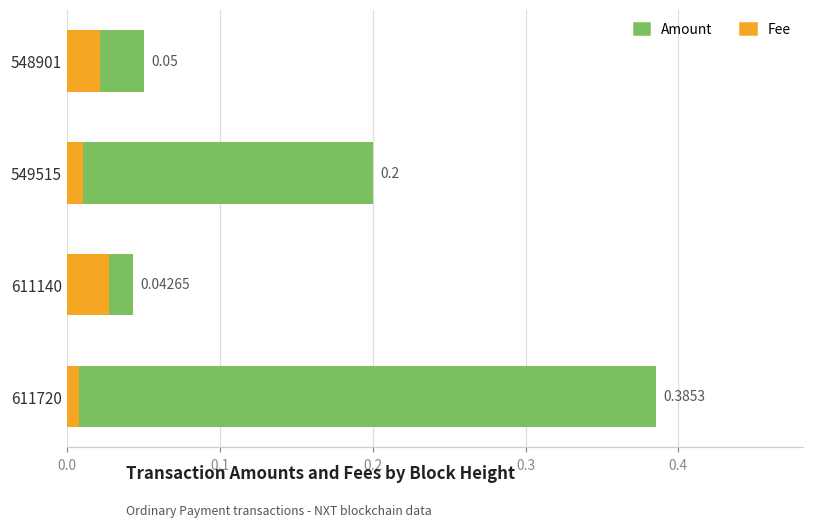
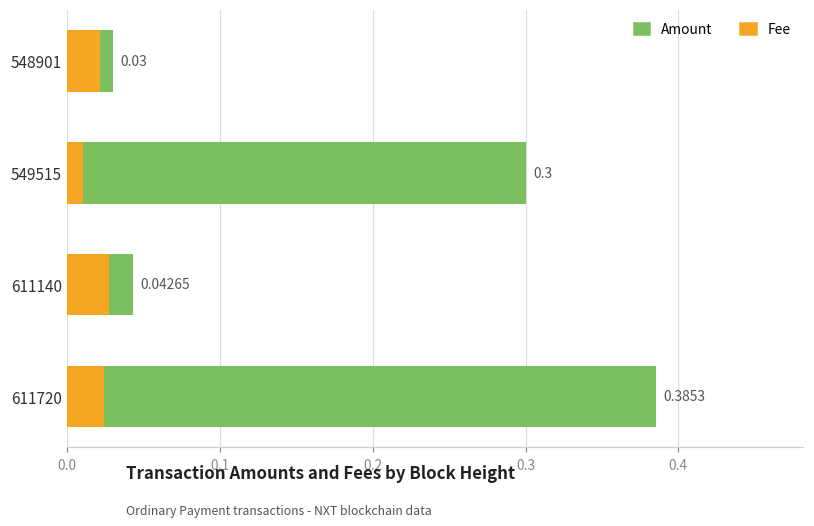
  {
    "Amount": {
-     "548901": 0.05,
-     "549515": 0.2,
+     "548901": 0.03,
+     "549515": 0.3,
      "611140": 0.04265,
      "611720": 0.3853
    },
    "Fee": {
-     "611720": 0.007
+     "611720": 0.024
    }
  }
